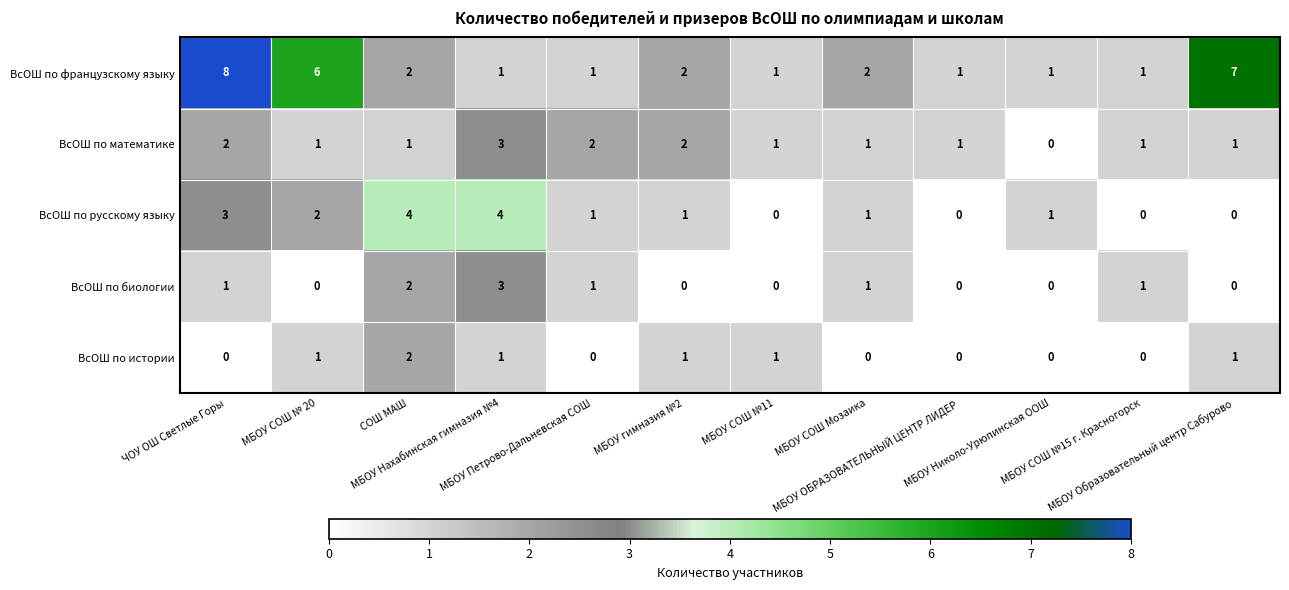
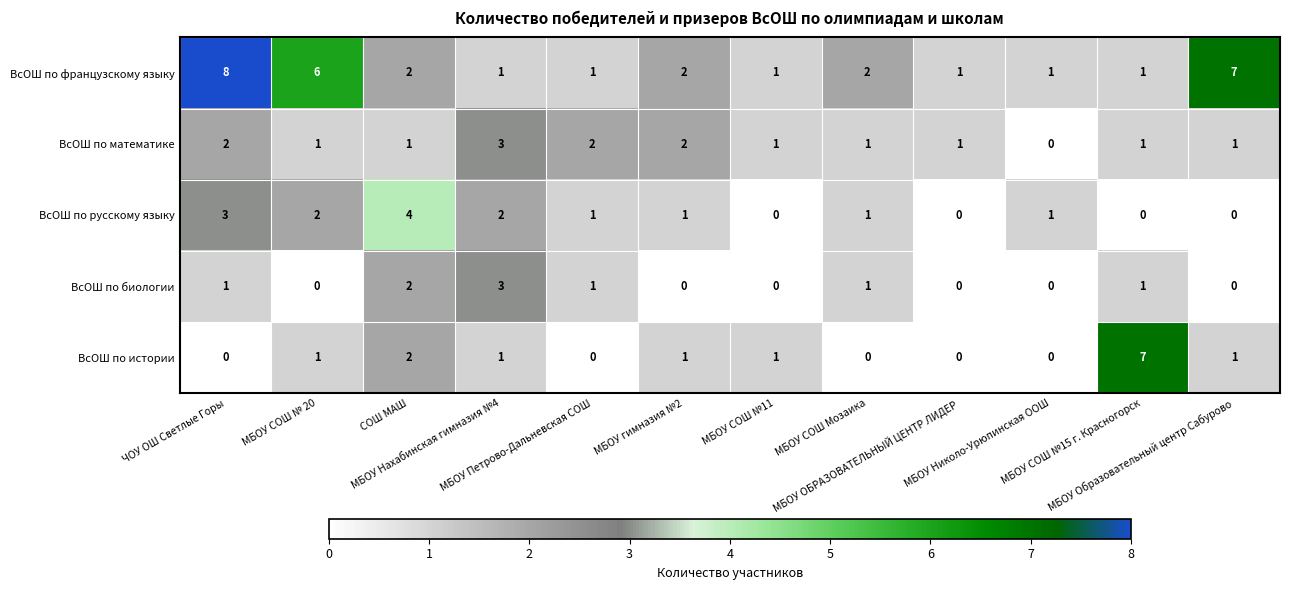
  {
    "ВсОШ по французскому языку": {
      "ЧОУ ОШ Светлые Горы": 8,
      "МБОУ СОШ № 20": 6,
      "СОШ МАШ": 2,
      "МБОУ Нахабинская гимназия №4": 1,
      "МБОУ Петрово-Дальневская СОШ": 1,
      "МБОУ гимназия №2": 2,
      "МБОУ СОШ №11": 1,
      "МБОУ СОШ Мозаика": 2,
      "МБОУ ОБРАЗОВАТЕЛЬНЫЙ ЦЕНТР ЛИДЕР": 1,
      "МБОУ Николо-Урюпинская ООШ": 1,
      "МБОУ СОШ №15 г. Красногорск": 1,
      "МБОУ Образовательный центр Сабурово": 7
    },
    "ВсОШ по математике": {
      "ЧОУ ОШ Светлые Горы": 2,
      "МБОУ СОШ № 20": 1,
      "СОШ МАШ": 1,
      "МБОУ Нахабинская гимназия №4": 3,
      "МБОУ Петрово-Дальневская СОШ": 2,
      "МБОУ гимназия №2": 2,
      "МБОУ СОШ №11": 1,
      "МБОУ СОШ Мозаика": 1,
      "МБОУ ОБРАЗОВАТЕЛЬНЫЙ ЦЕНТР ЛИДЕР": 1,
      "МБОУ Николо-Урюпинская ООШ": 0,
      "МБОУ СОШ №15 г. Красногорск": 1,
      "МБОУ Образовательный центр Сабурово": 1
    },
    "ВсОШ по русскому языку": {
      "ЧОУ ОШ Светлые Горы": 3,
      "МБОУ СОШ № 20": 2,
      "СОШ МАШ": 4,
-     "МБОУ Нахабинская гимназия №4": 4,
+     "МБОУ Нахабинская гимназия №4": 2,
      "МБОУ Петрово-Дальневская СОШ": 1,
      "МБОУ гимназия №2": 1,
      "МБОУ СОШ №11": 0,
      "МБОУ СОШ Мозаика": 1,
      "МБОУ ОБРАЗОВАТЕЛЬНЫЙ ЦЕНТР ЛИДЕР": 0,
      "МБОУ Николо-Урюпинская ООШ": 1,
      "МБОУ СОШ №15 г. Красногорск": 0,
      "МБОУ Образовательный центр Сабурово": 0
    },
    "ВсОШ по биологии": {
      "ЧОУ ОШ Светлые Горы": 1,
      "МБОУ СОШ № 20": 0,
      "СОШ МАШ": 2,
      "МБОУ Нахабинская гимназия №4": 3,
      "МБОУ Петрово-Дальневская СОШ": 1,
      "МБОУ гимназия №2": 0,
      "МБОУ СОШ №11": 0,
      "МБОУ СОШ Мозаика": 1,
      "МБОУ ОБРАЗОВАТЕЛЬНЫЙ ЦЕНТР ЛИДЕР": 0,
      "МБОУ Николо-Урюпинская ООШ": 0,
      "МБОУ СОШ №15 г. Красногорск": 1,
      "МБОУ Образовательный центр Сабурово": 0
    },
    "ВсОШ по истории": {
      "ЧОУ ОШ Светлые Горы": 0,
      "МБОУ СОШ № 20": 1,
      "СОШ МАШ": 2,
      "МБОУ Нахабинская гимназия №4": 1,
      "МБОУ Петрово-Дальневская СОШ": 0,
      "МБОУ гимназия №2": 1,
      "МБОУ СОШ №11": 1,
      "МБОУ СОШ Мозаика": 0,
      "МБОУ ОБРАЗОВАТЕЛЬНЫЙ ЦЕНТР ЛИДЕР": 0,
      "МБОУ Николо-Урюпинская ООШ": 0,
-     "МБОУ СОШ №15 г. Красногорск": 0,
+     "МБОУ СОШ №15 г. Красногорск": 7,
      "МБОУ Образовательный центр Сабурово": 1
    }
  }
